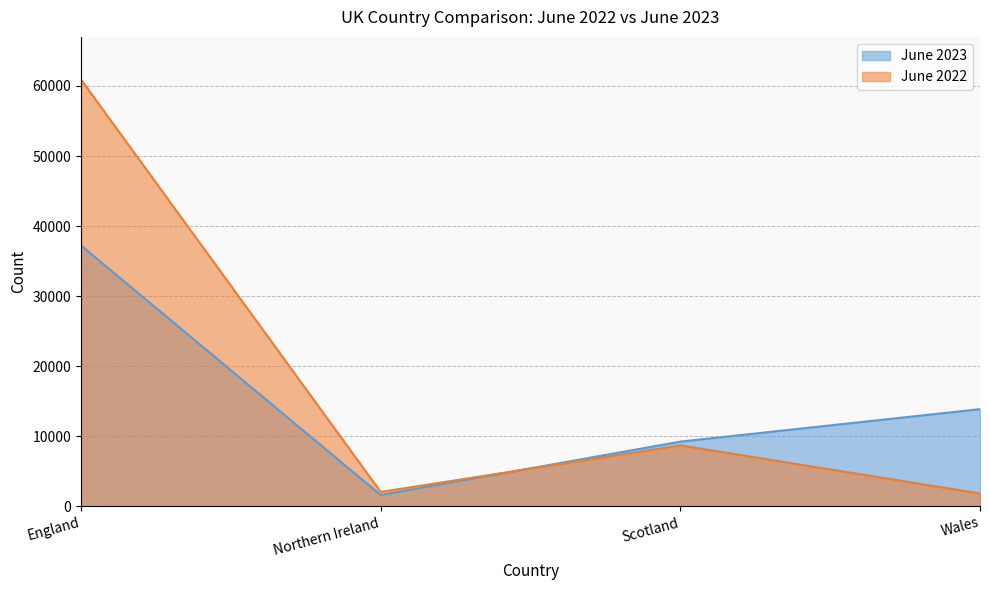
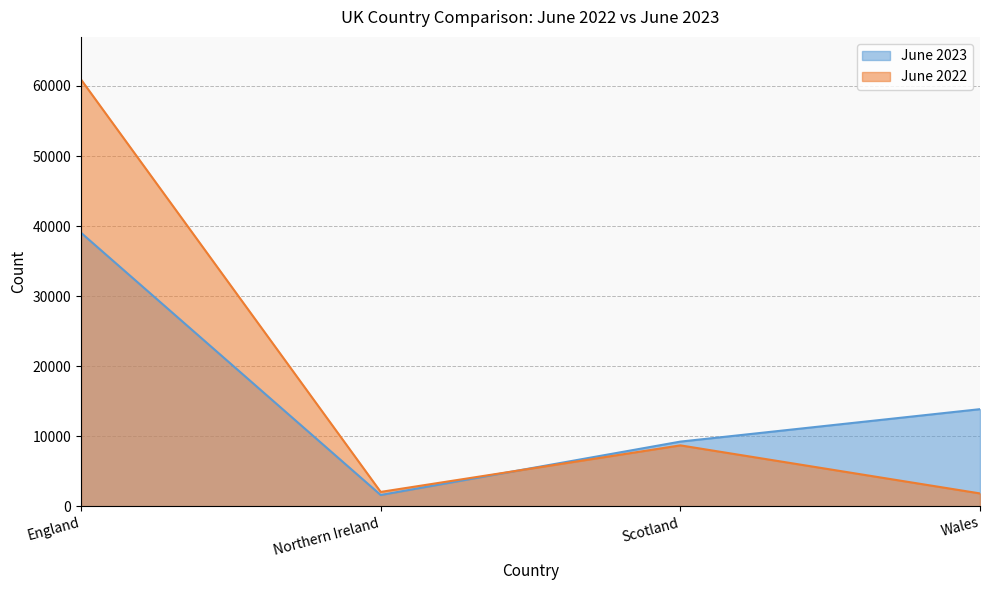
  {
    "June 2023": {
-     "England": 37000,
+     "England": 39000,
      "Northern Ireland": 2000,
      "Scotland": 9000,
      "Wales": 14000
    },
    "June 2022": {
      "England": 61000,
      "Northern Ireland": 2000,
      "Scotland": 9000,
      "Wales": 2000
    }
  }
